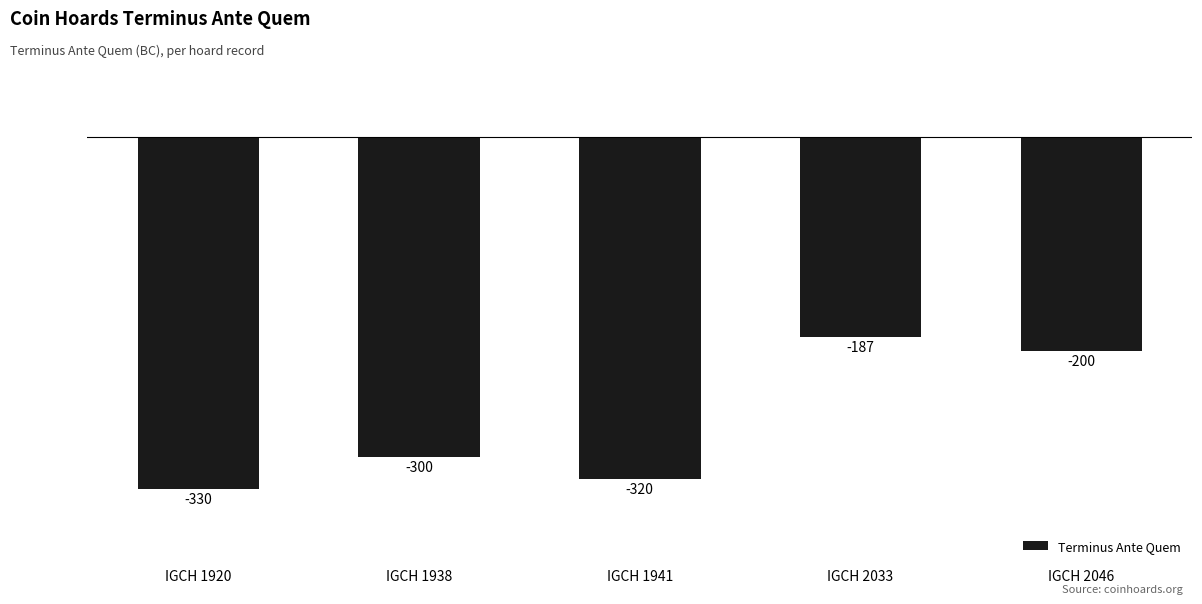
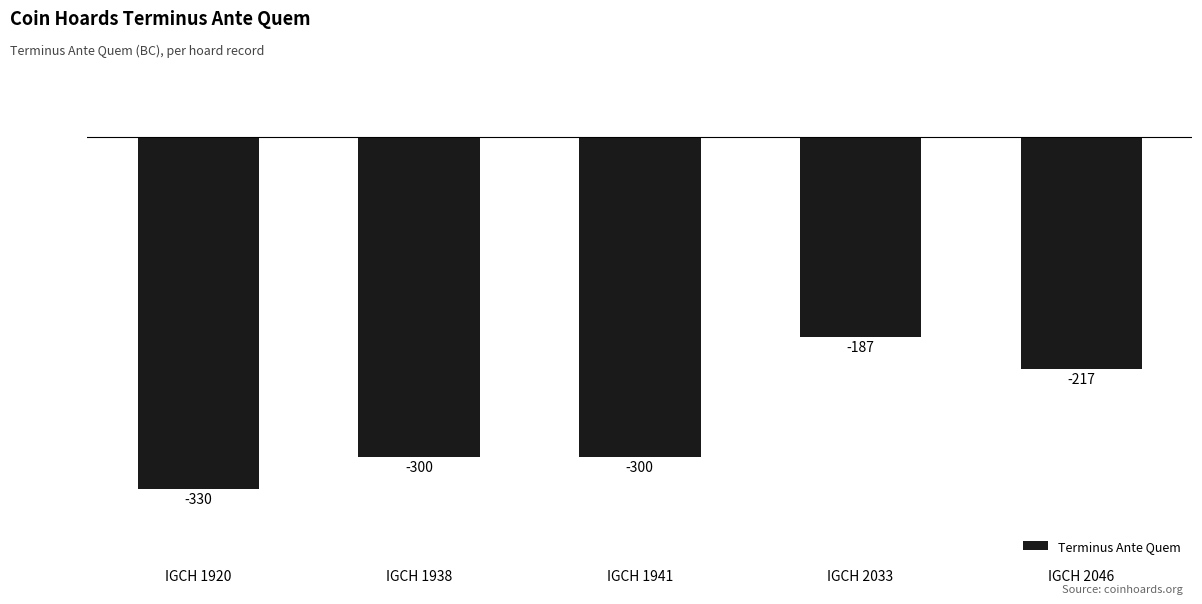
  {
    "IGCH 1920": -330,
    "IGCH 1938": -300,
-   "IGCH 1941": -320,
+   "IGCH 1941": -300,
    "IGCH 2033": -187,
-   "IGCH 2046": -200
+   "IGCH 2046": -217
  }
